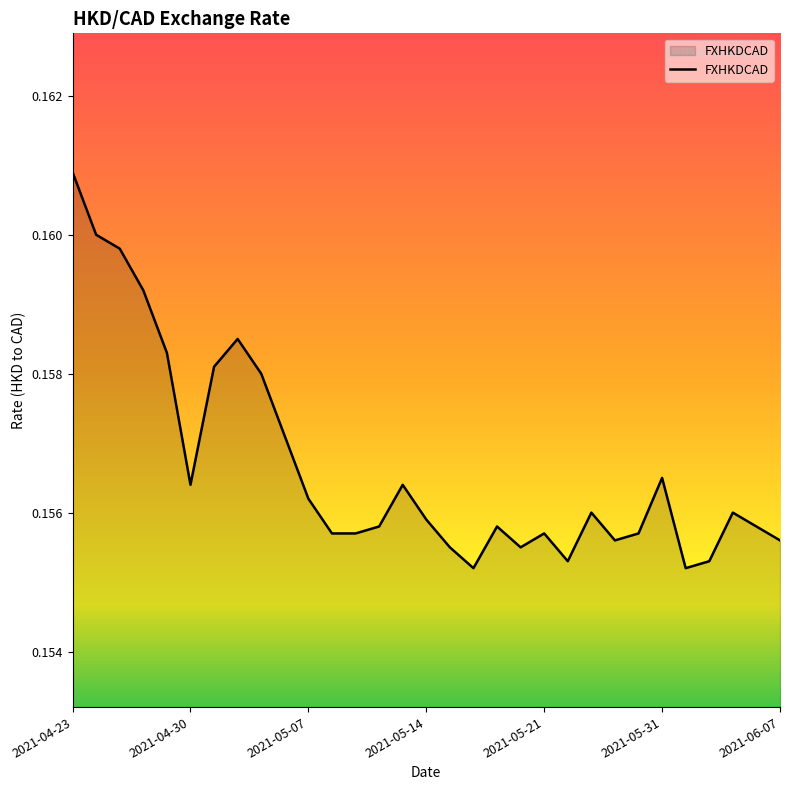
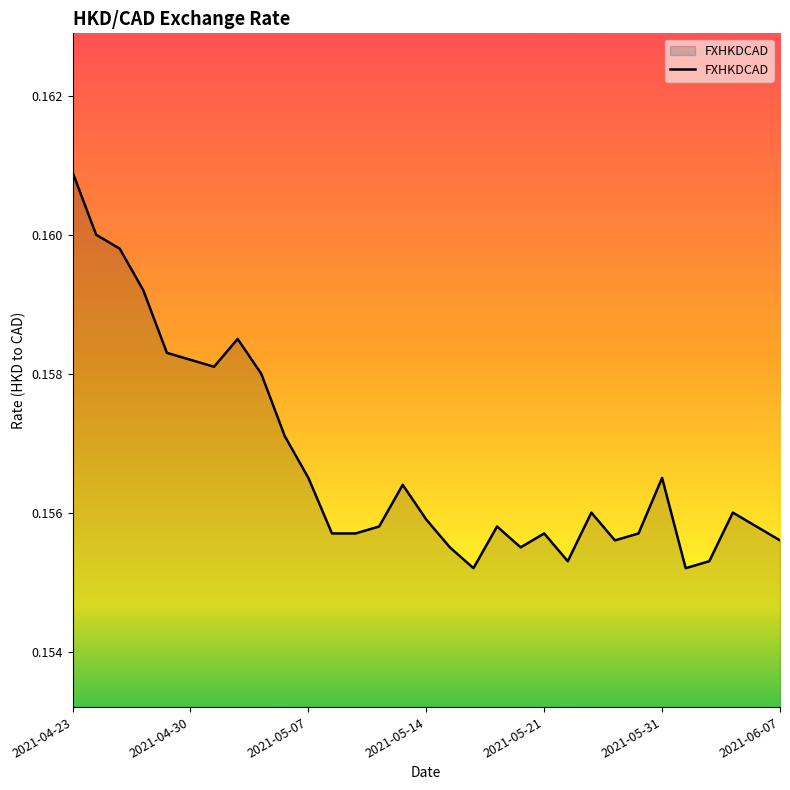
  {
    "2021-04-23": 0.1609,
-   "2021-04-30": 0.1564,
-   "2021-05-07": 0.1562,
+   "2021-04-30": 0.1582,
+   "2021-05-07": 0.1565,
    "2021-05-14": 0.1559,
    "2021-05-21": 0.1557,
    "2021-05-31": 0.1565,
    "2021-06-07": 0.1556
  }
